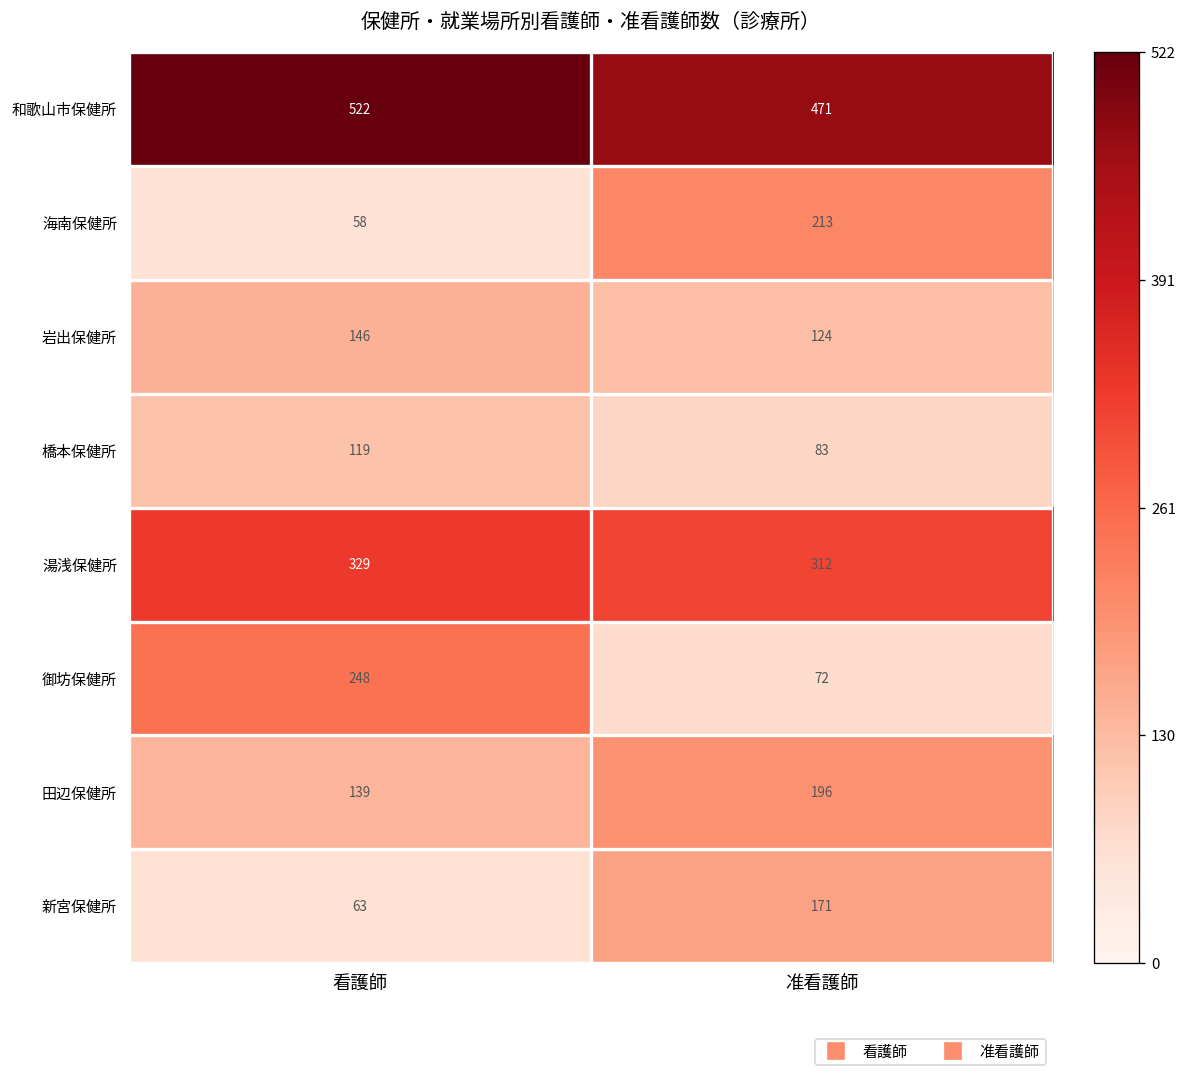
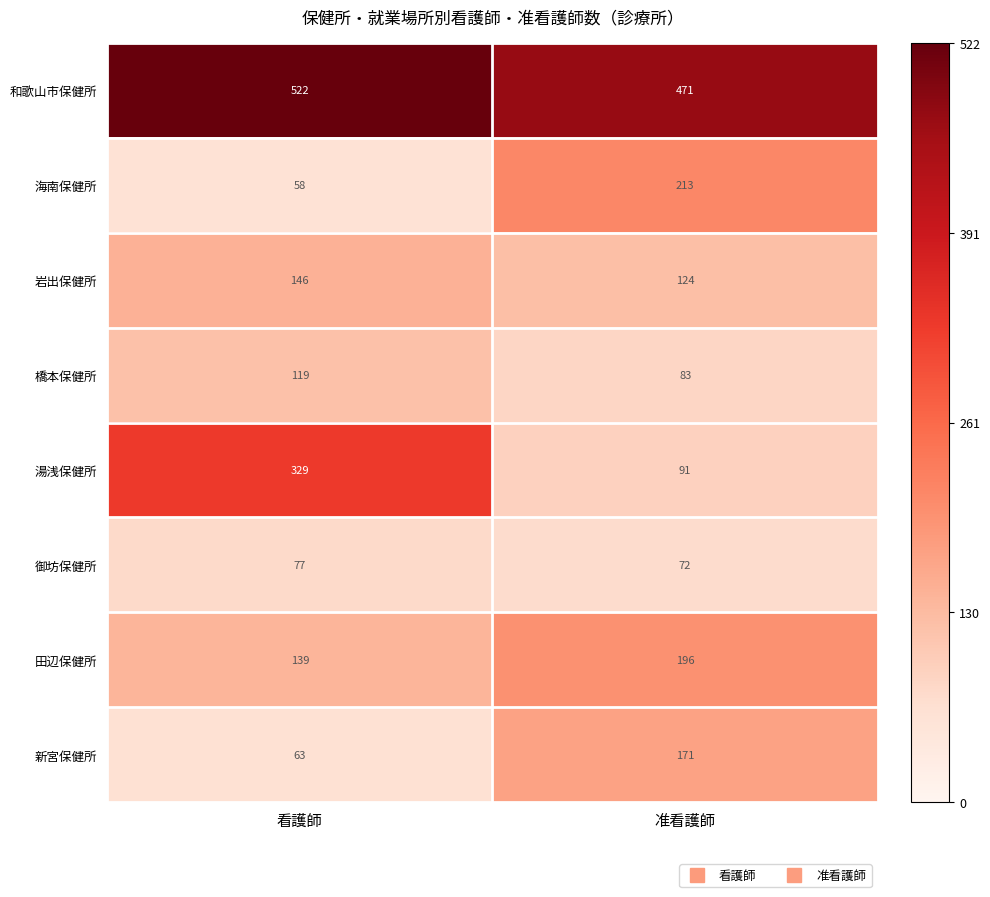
  {
    "和歌山市保健所": {
      "看護師": 522,
      "准看護師": 471
    },
    "海南保健所": {
      "看護師": 58,
      "准看護師": 213
    },
    "岩出保健所": {
      "看護師": 146,
      "准看護師": 124
    },
    "橋本保健所": {
      "看護師": 119,
      "准看護師": 83
    },
    "湯浅保健所": {
      "看護師": 329,
-     "准看護師": 312
+     "准看護師": 91
    },
    "御坊保健所": {
-     "看護師": 248,
+     "看護師": 77,
      "准看護師": 72
    },
    "田辺保健所": {
      "看護師": 139,
      "准看護師": 196
    },
    "新宮保健所": {
      "看護師": 63,
      "准看護師": 171
    }
  }
